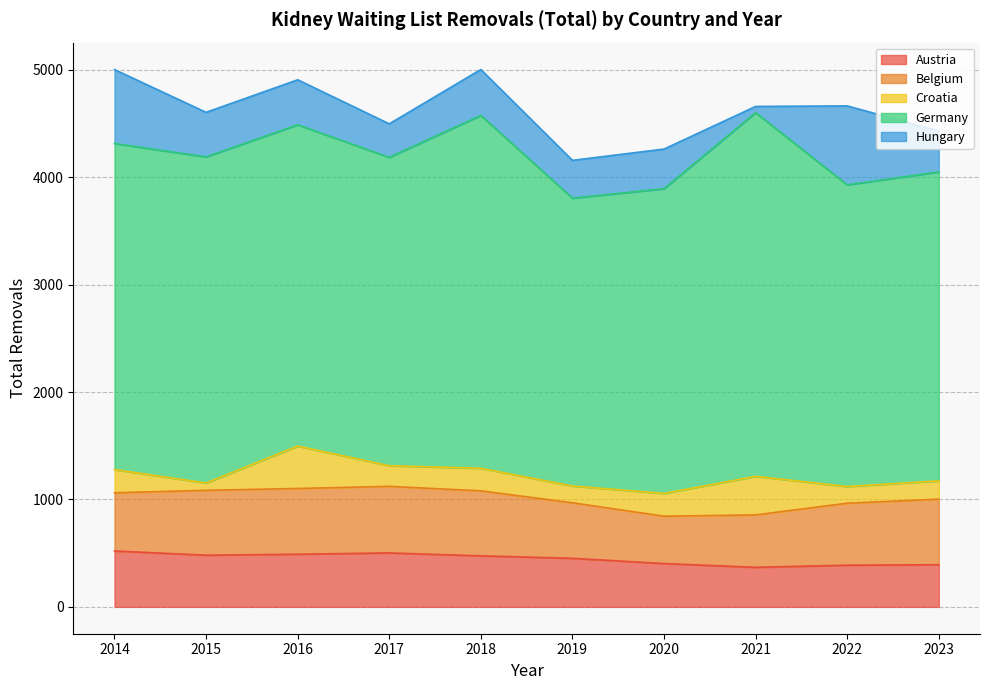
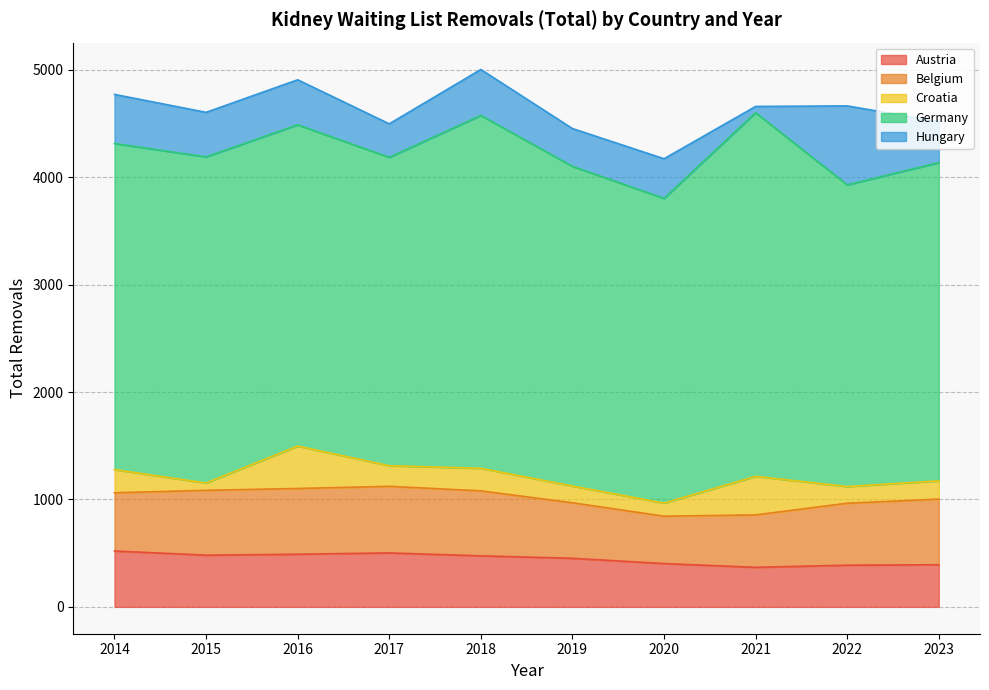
  {
    "Croatia": {
      "2014": 220,
      "2015": 70,
      "2016": 400,
      "2017": 190,
      "2018": 210,
      "2019": 160,
-     "2020": 210,
+     "2020": 120,
      "2021": 360,
      "2022": 160,
      "2023": 170
    },
    "Germany": {
      "2014": 3040,
      "2015": 3040,
      "2016": 2990,
      "2017": 2870,
      "2018": 3290,
-     "2019": 2680,
+     "2019": 2980,
      "2020": 2840,
      "2021": 3390,
      "2022": 2810,
-     "2023": 2880
+     "2023": 2960
    },
    "Hungary": {
-     "2014": 690,
+     "2014": 460,
      "2015": 420,
      "2016": 420,
      "2017": 310,
      "2018": 430,
      "2019": 350,
      "2020": 370,
      "2021": 60,
      "2022": 740
    }
  }
